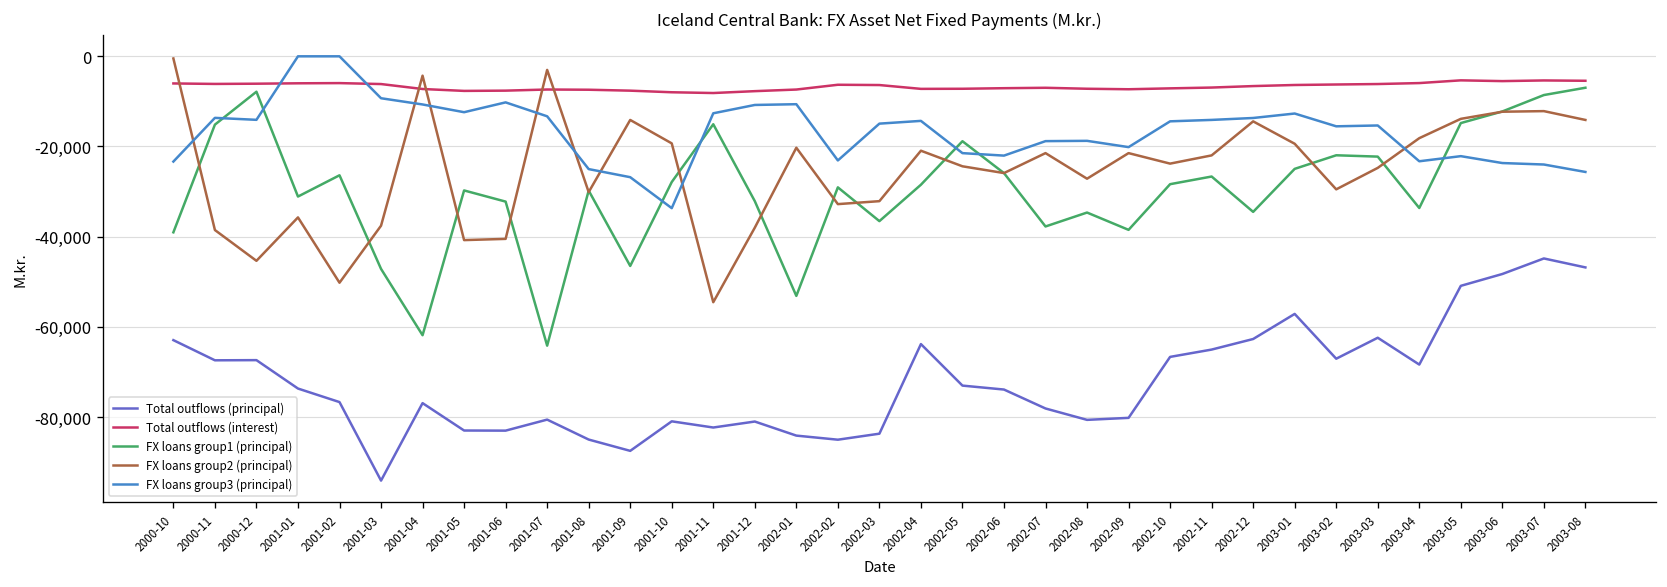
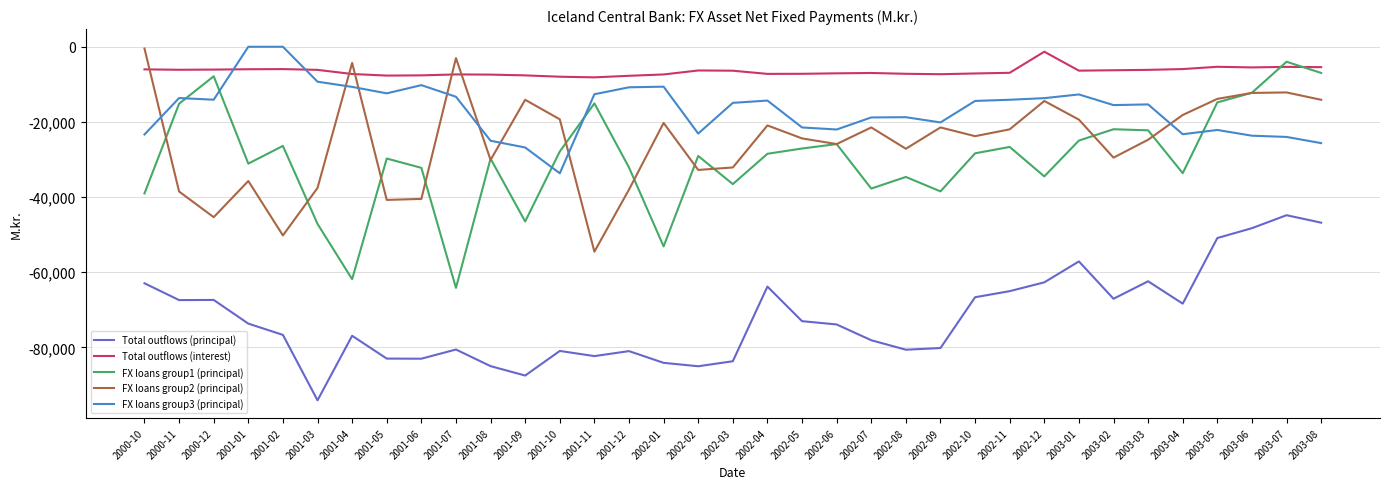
  {
    "Total outflows (interest)": {
      "2000-10": "-6,000",
      "2000-11": "-6,000",
      "2000-12": "-6,000",
      "2001-01": "-6,000",
      "2001-02": "-6,000",
      "2001-03": "-6,000",
      "2001-04": "-7,000",
      "2001-05": "-8,000",
      "2001-06": "-8,000",
      "2001-07": "-7,000",
      "2001-08": "-7,000",
      "2001-09": "-8,000",
      "2001-10": "-8,000",
      "2001-11": "-8,000",
      "2001-12": "-8,000",
      "2002-01": "-7,000",
      "2002-02": "-6,000",
      "2002-03": "-6,000",
      "2002-04": "-7,000",
      "2002-05": "-7,000",
      "2002-06": "-7,000",
      "2002-07": "-7,000",
      "2002-08": "-7,000",
      "2002-09": "-7,000",
      "2002-10": "-7,000",
      "2002-11": "-7,000",
-     "2002-12": "-7,000",
+     "2002-12": "-1,000",
      "2003-01": "-6,000",
      "2003-02": "-6,000",
      "2003-03": "-6,000",
      "2003-04": "-6,000",
      "2003-05": "-5,000",
      "2003-06": "-6,000",
      "2003-07": "-5,000",
      "2003-08": "-5,000"
    },
    "FX loans group1 (principal)": {
      "2000-10": "-39,000",
      "2000-11": "-15,000",
      "2000-12": "-8,000",
      "2001-01": "-31,000",
      "2001-02": "-26,000",
      "2001-03": "-47,000",
      "2001-04": "-62,000",
      "2001-05": "-30,000",
      "2001-06": "-32,000",
      "2001-07": "-64,000",
      "2001-09": "-47,000",
      "2001-10": "-28,000",
      "2001-11": "-15,000",
      "2001-12": "-32,000",
      "2002-01": "-53,000",
      "2002-02": "-29,000",
      "2002-03": "-37,000",
      "2002-04": "-29,000",
-     "2002-05": "-19,000",
+     "2002-05": "-27,000",
      "2002-07": "-38,000",
      "2002-08": "-35,000",
      "2002-09": "-39,000",
      "2002-10": "-28,000",
      "2002-11": "-27,000",
      "2002-12": "-35,000",
      "2003-01": "-25,000",
      "2003-02": "-22,000",
      "2003-03": "-22,000",
      "2003-04": "-34,000",
      "2003-05": "-15,000",
-     "2003-07": "-9,000",
+     "2003-07": "-4,000",
      "2003-08": "-7,000"
    },
    "FX loans group2 (principal)": {
      "2000-10": "-1,000",
      "2000-11": "-39,000",
      "2000-12": "-45,000",
      "2001-01": "-36,000",
      "2001-02": "-50,000",
      "2001-03": "-38,000",
      "2001-04": "-4,000",
      "2001-05": "-41,000",
      "2001-06": "-41,000",
      "2001-07": "-3,000",
      "2001-09": "-14,000",
      "2001-10": "-19,000",
      "2001-11": "-55,000",
      "2001-12": "-38,000",
      "2002-01": "-20,000",
      "2002-02": "-33,000",
      "2002-03": "-32,000",
      "2002-04": "-21,000",
      "2002-05": "-24,000",
      "2002-07": "-22,000",
      "2002-08": "-27,000",
      "2002-09": "-22,000",
      "2002-10": "-24,000",
      "2002-11": "-22,000",
      "2002-12": "-14,000",
      "2003-01": "-19,000",
      "2003-02": "-30,000",
      "2003-03": "-25,000",
      "2003-04": "-18,000",
      "2003-05": "-14,000",
      "2003-07": "-12,000",
      "2003-08": "-14,000"
    }
  }
